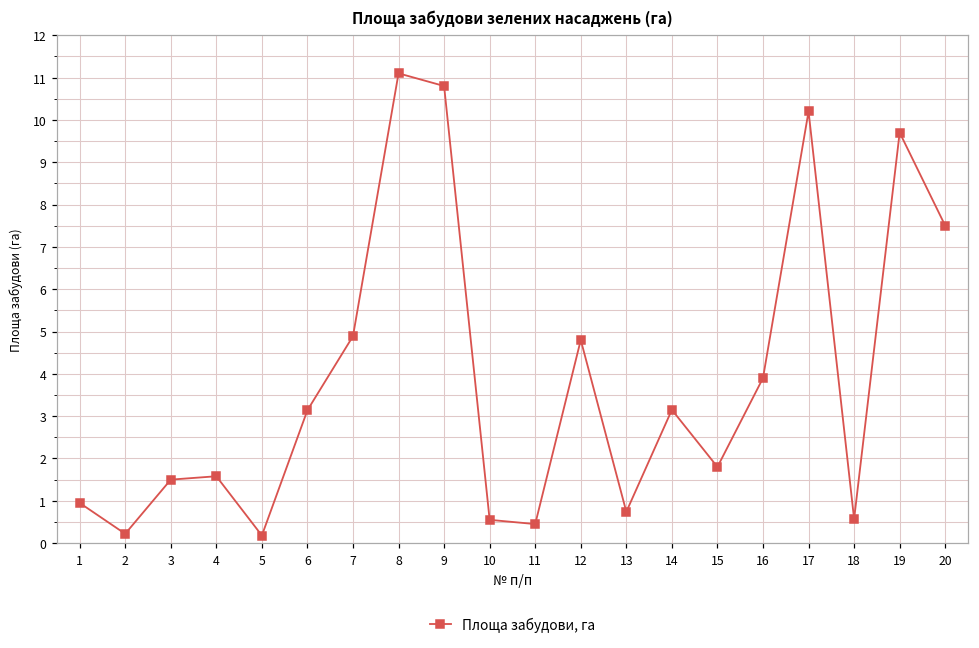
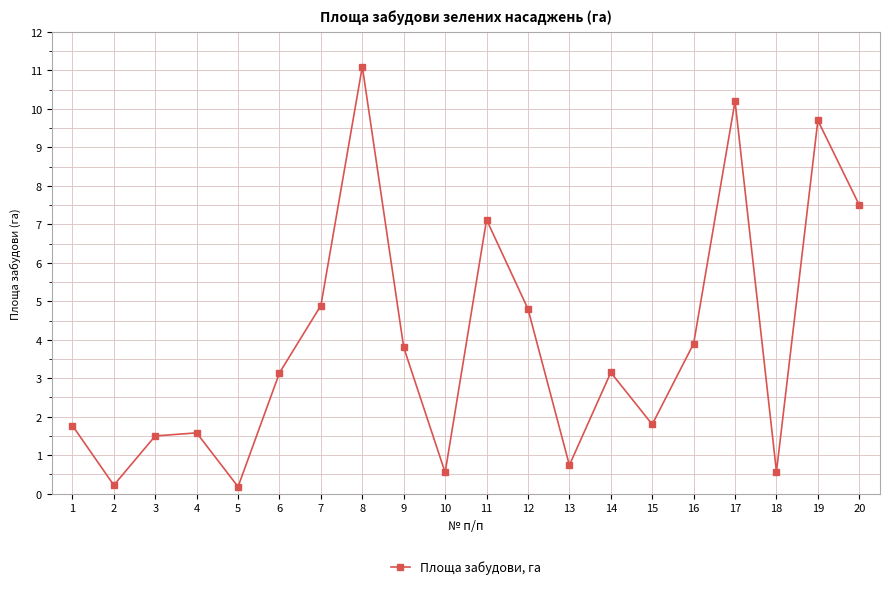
  {
-   "1": 1.0,
+   "1": 1.8,
    "2": 0.2,
    "3": 1.5,
    "4": 1.6,
    "5": 0.2,
    "6": 3.1,
    "7": 4.9,
    "8": 11.1,
-   "9": 10.8,
+   "9": 3.8,
    "10": 0.6,
-   "11": 0.5,
+   "11": 7.1,
    "12": 4.8,
    "13": 0.7,
    "14": 3.2,
    "15": 1.8,
    "16": 3.9,
    "17": 10.2,
    "18": 0.6,
    "19": 9.7,
    "20": 7.5
  }
